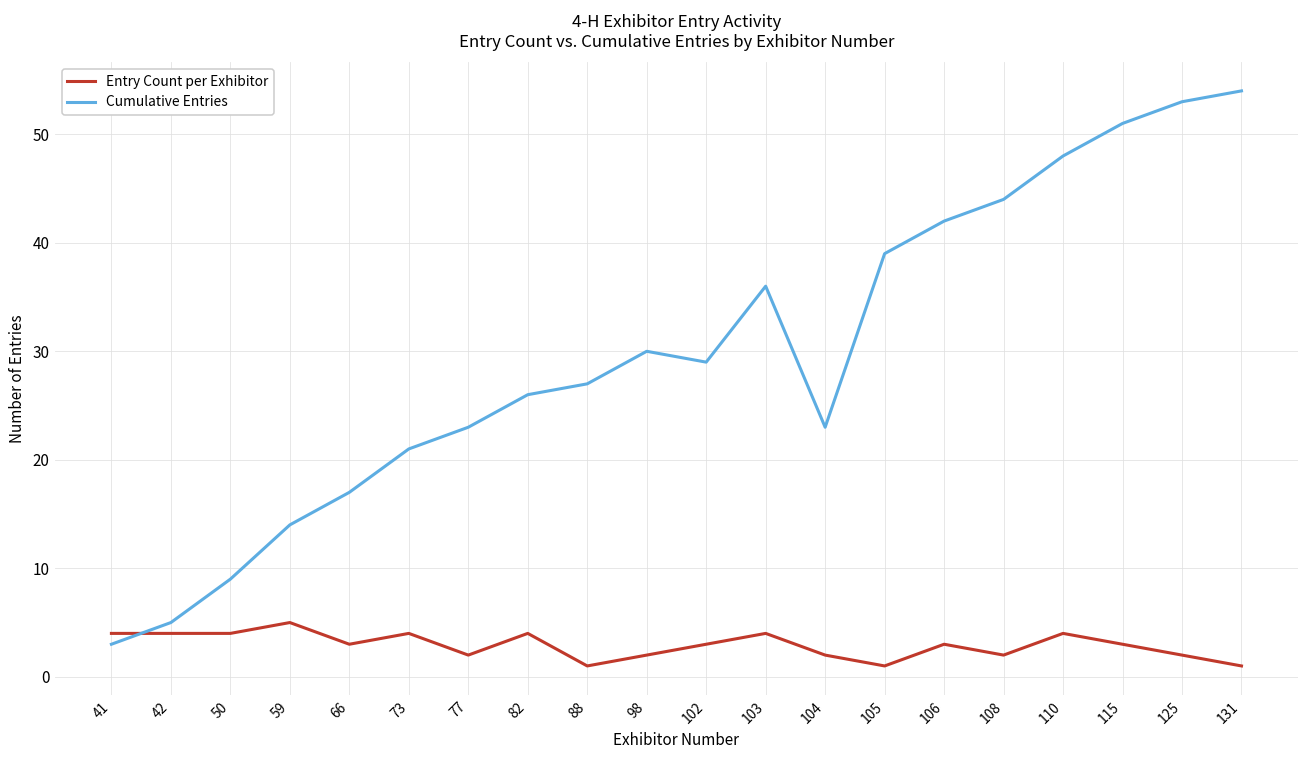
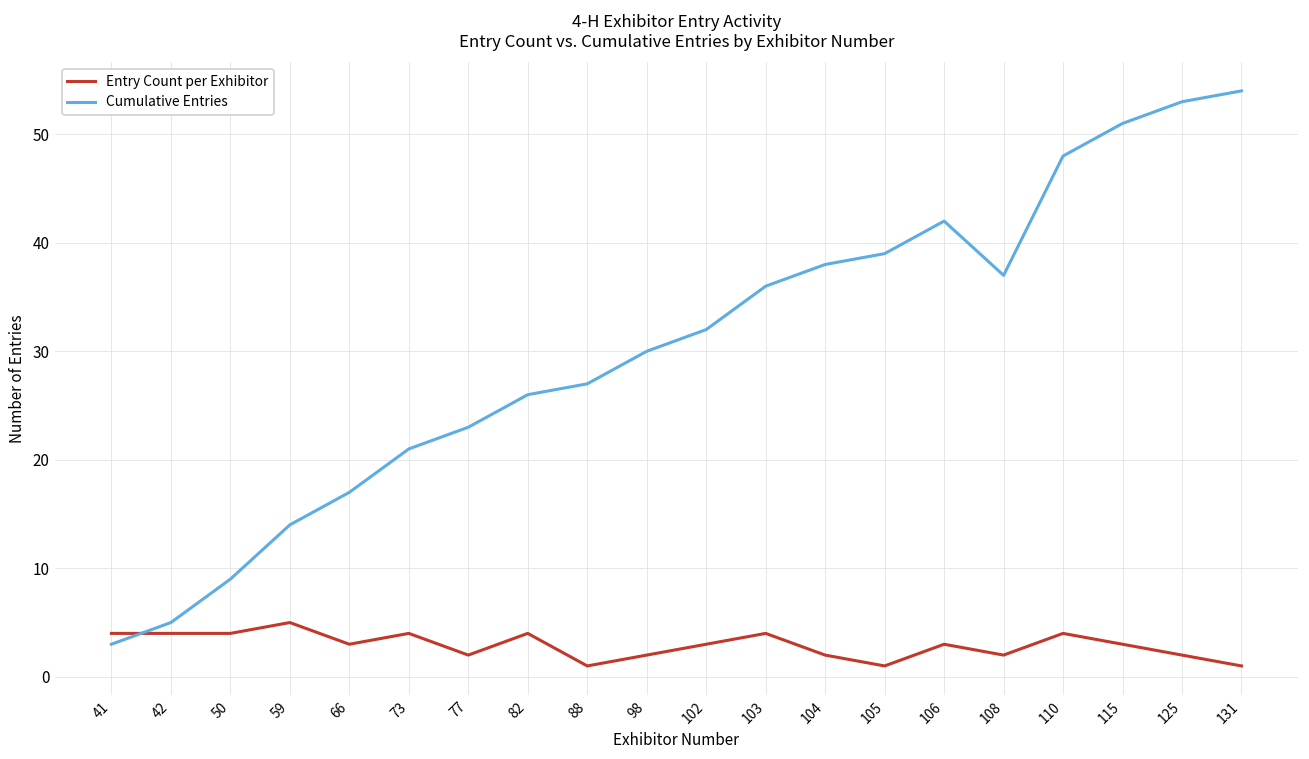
  {
    "Entry Count per Exhibitor": {
      "41": 4,
      "42": 4,
      "50": 4,
      "59": 5,
      "66": 3,
      "73": 4,
      "77": 2,
      "82": 4,
      "88": 1,
      "98": 2,
      "102": 3,
      "103": 4,
      "104": 2,
      "105": 1,
      "106": 3,
      "108": 2,
      "110": 4,
      "115": 3,
      "125": 2,
      "131": 1
    },
    "Cumulative Entries": {
      "41": 3,
      "42": 5,
      "50": 9,
      "59": 14,
      "66": 17,
      "73": 21,
      "77": 23,
      "82": 26,
      "88": 27,
      "98": 30,
-     "102": 29,
+     "102": 32,
      "103": 36,
-     "104": 23,
+     "104": 38,
      "105": 39,
      "106": 42,
-     "108": 44,
+     "108": 37,
      "110": 48,
      "115": 51,
      "125": 53,
      "131": 54
    }
  }
